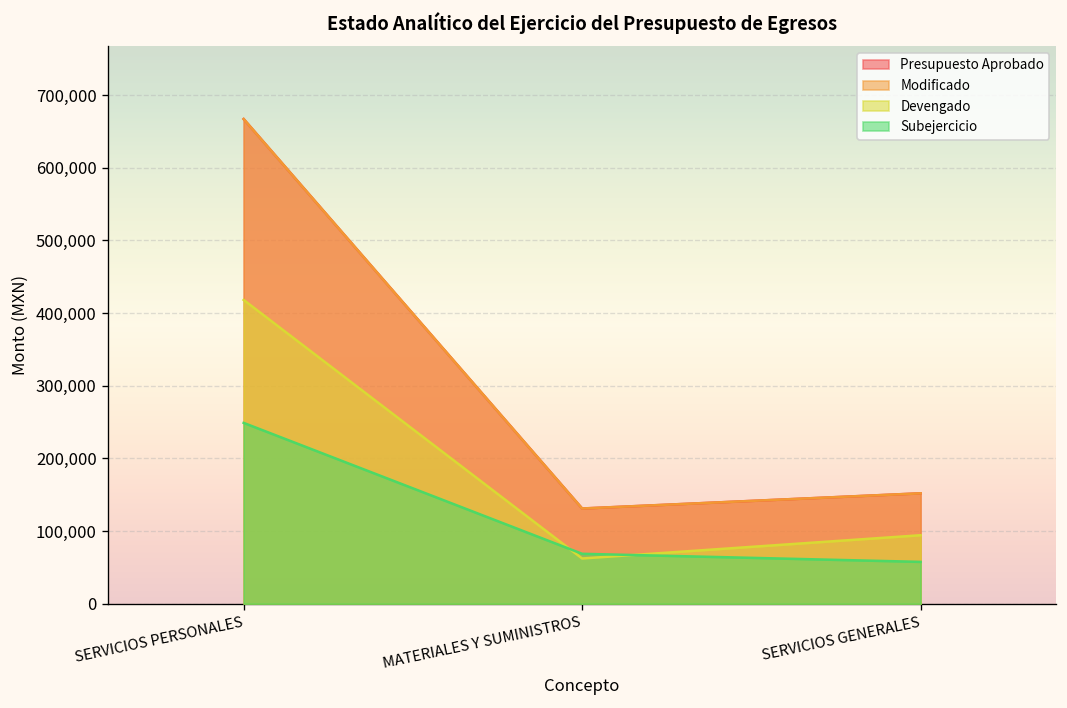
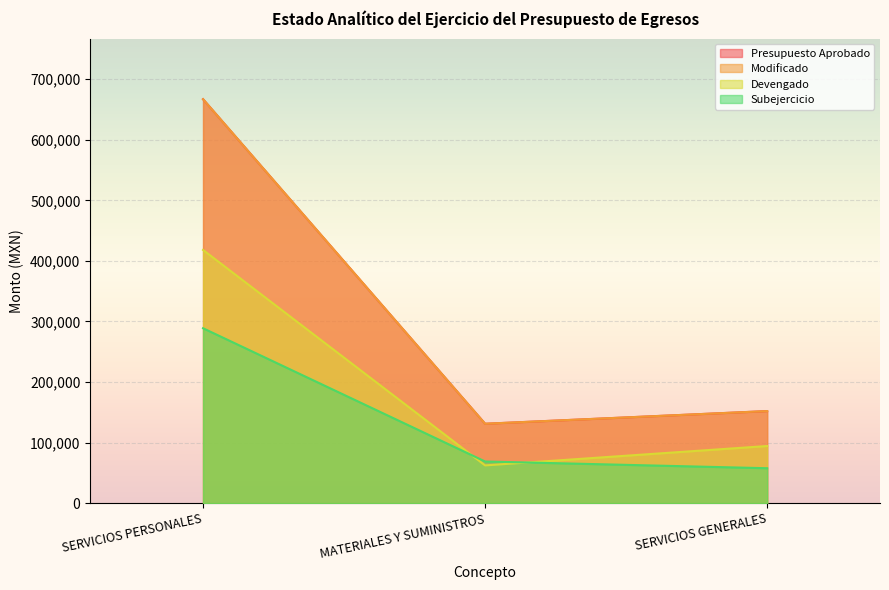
  {
    "Subejercicio": {
-     "SERVICIOS PERSONALES": "250,000",
+     "SERVICIOS PERSONALES": "290,000",
      "MATERIALES Y SUMINISTROS": "70,000",
      "SERVICIOS GENERALES": "60,000"
    }
  }
